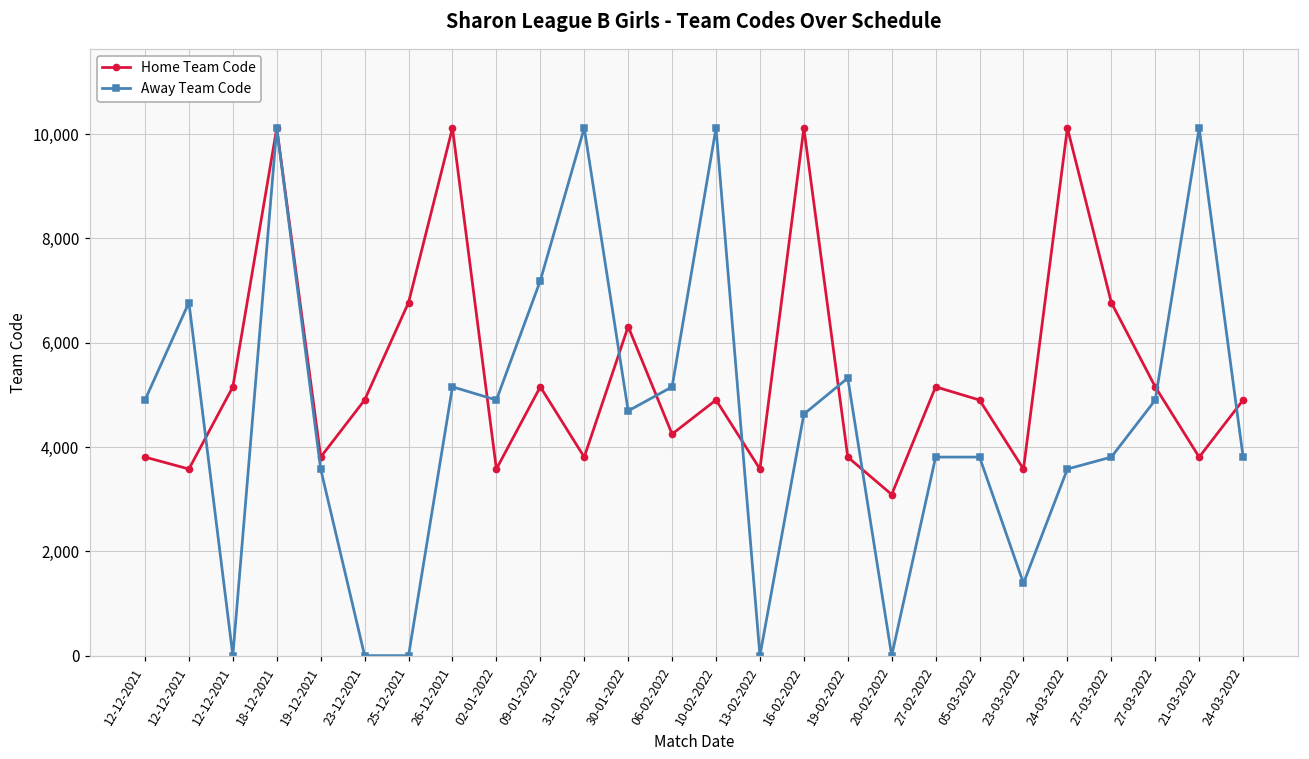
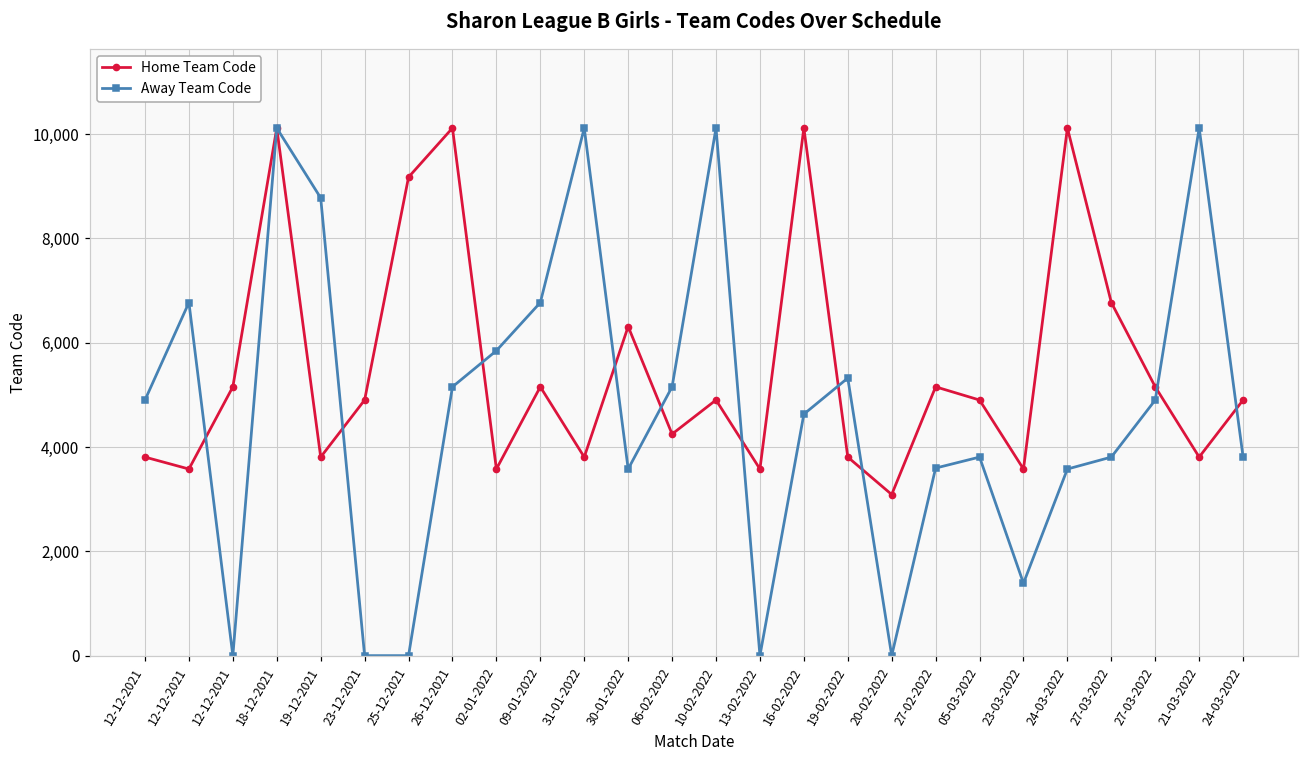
  {
    "Home Team Code": {
      "19-12-2021": "3,800",
      "23-12-2021": "4,900",
-     "25-12-2021": "6,800",
+     "25-12-2021": "9,200",
      "26-12-2021": "10,100",
      "02-01-2022": "3,600",
      "09-01-2022": "5,200",
      "31-01-2022": "3,800",
      "30-01-2022": "6,300",
      "06-02-2022": "4,200",
      "10-02-2022": "4,900",
      "13-02-2022": "3,600",
      "16-02-2022": "10,100",
      "19-02-2022": "3,800",
      "20-02-2022": "3,100",
      "27-02-2022": "5,200",
      "05-03-2022": "4,900",
      "23-03-2022": "3,600",
      "21-03-2022": "3,800"
    },
    "Away Team Code": {
-     "19-12-2021": "3,600",
+     "19-12-2021": "8,800",
      "23-12-2021": "0",
      "25-12-2021": "0",
      "26-12-2021": "5,200",
-     "02-01-2022": "4,900",
-     "09-01-2022": "7,200",
+     "02-01-2022": "5,800",
+     "09-01-2022": "6,800",
      "31-01-2022": "10,100",
-     "30-01-2022": "4,700",
+     "30-01-2022": "3,600",
      "06-02-2022": "5,200",
      "10-02-2022": "10,100",
      "13-02-2022": "0",
      "16-02-2022": "4,600",
      "19-02-2022": "5,300",
      "20-02-2022": "0",
-     "27-02-2022": "3,800",
+     "27-02-2022": "3,600",
      "05-03-2022": "3,800",
      "23-03-2022": "1,400",
      "21-03-2022": "10,100"
    }
  }
